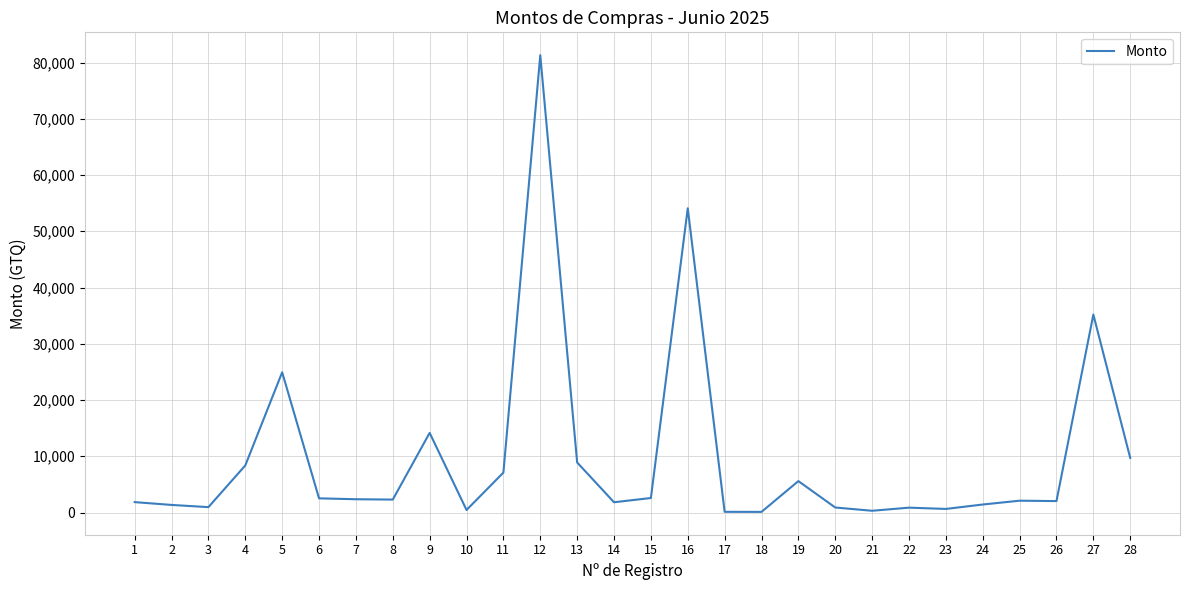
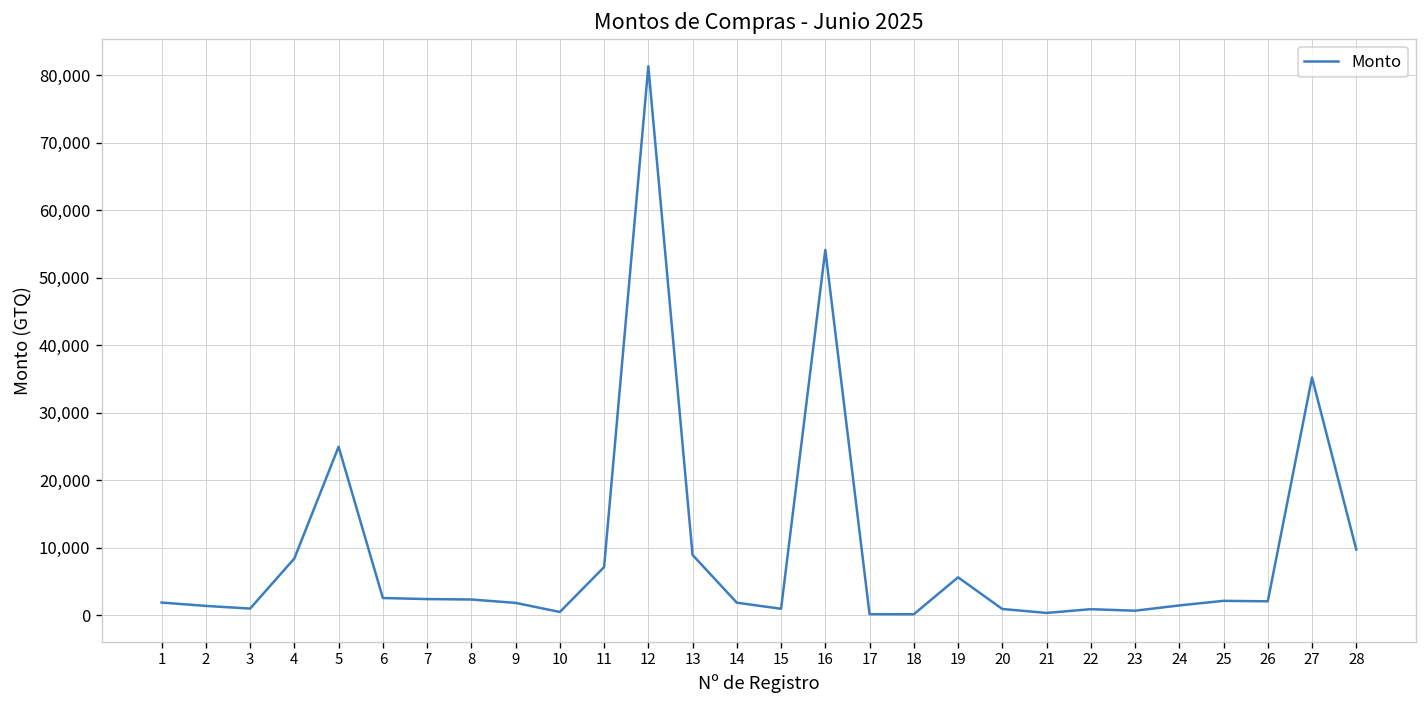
  {
    "1": "2,000",
    "2": "1,000",
    "3": "1,000",
    "4": "8,000",
    "5": "25,000",
    "6": "3,000",
    "7": "2,000",
    "8": "2,000",
-   "9": "14,000",
+   "9": "2,000",
    "10": "0",
    "11": "7,000",
    "12": "81,000",
    "13": "9,000",
    "14": "2,000",
-   "15": "3,000",
+   "15": "1,000",
    "16": "54,000",
    "17": "0",
    "18": "0",
    "19": "6,000",
    "20": "1,000",
    "21": "0",
    "22": "1,000",
    "23": "1,000",
    "24": "1,000",
    "25": "2,000",
    "26": "2,000",
    "27": "35,000",
    "28": "10,000"
  }
